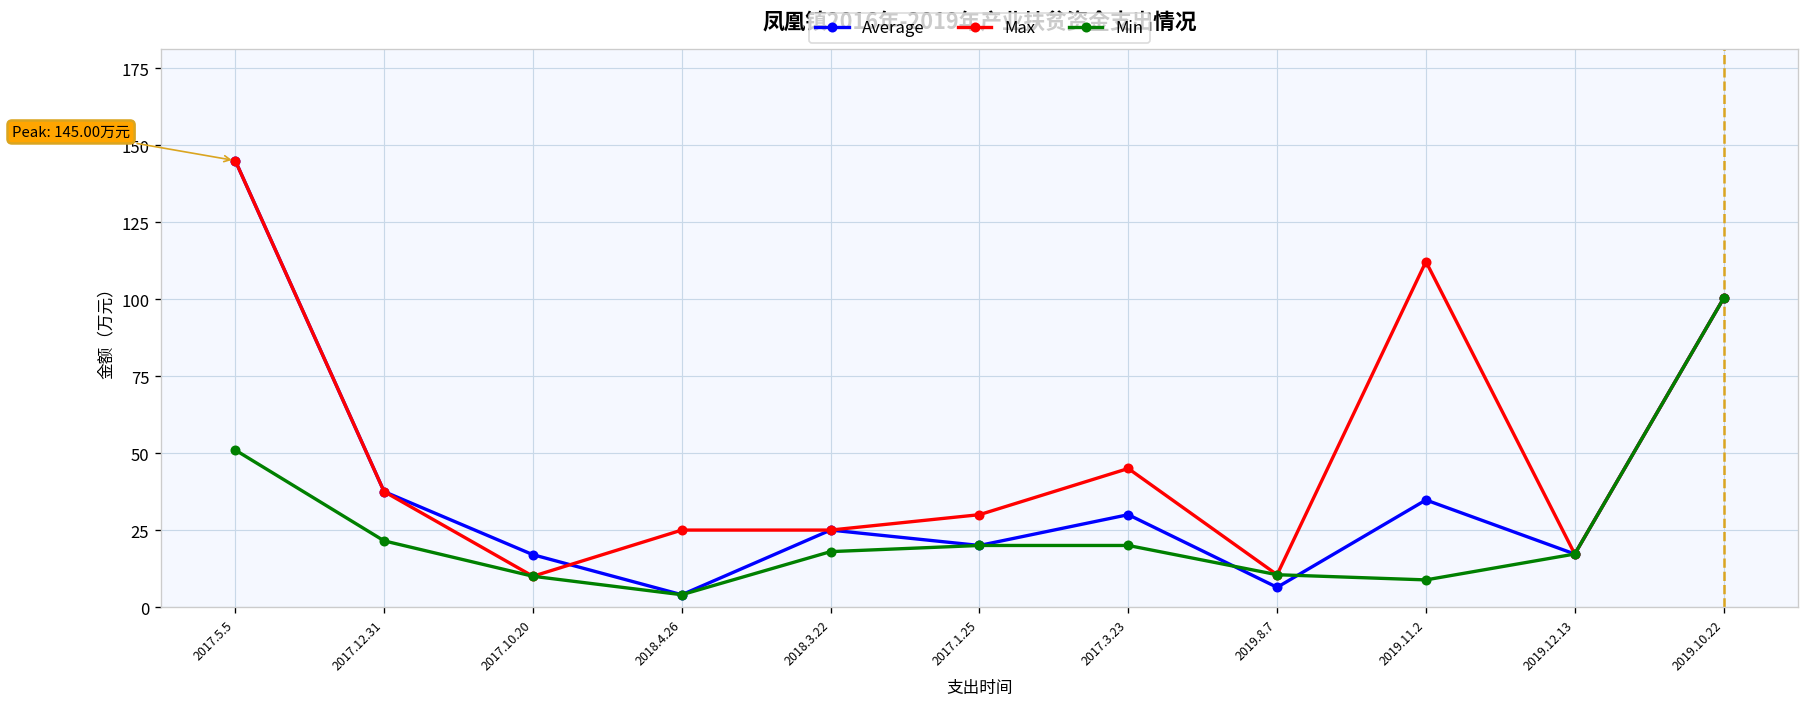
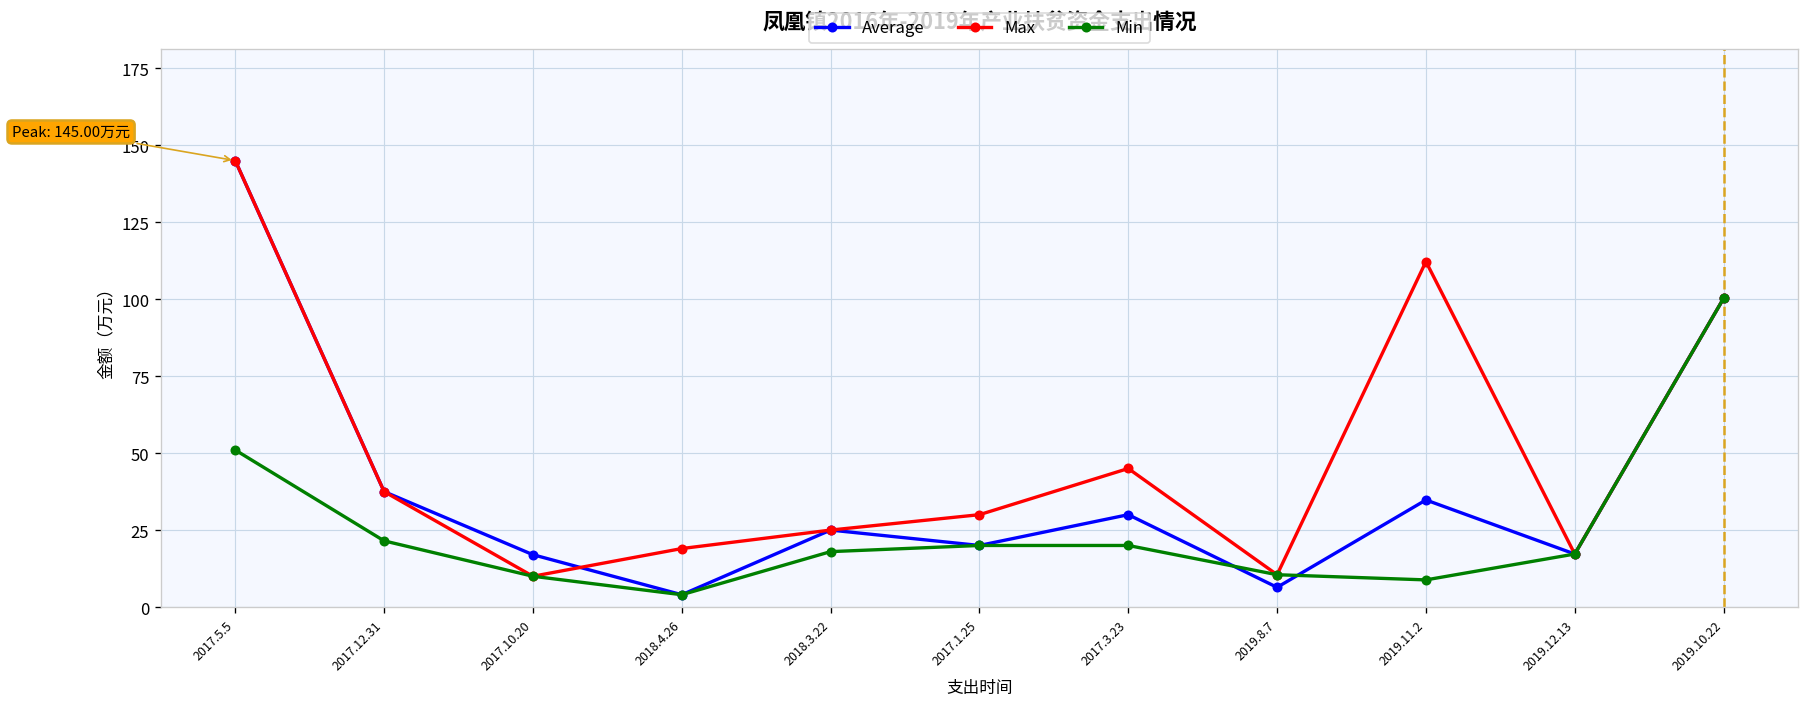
  {
    "Average": {
      "2017.10.20": 17,
      "2017.3.23": 30,
      "2019.8.7": 6,
      "2019.11.2": 35
    },
    "Max": {
-     "2018.4.26": 25,
+     "2018.4.26": 19,
      "2017.1.25": 30,
      "2017.3.23": 45,
      "2019.11.2": 112
    },
    "Min": {
      "2017.5.5": 51,
      "2017.12.31": 22,
      "2018.3.22": 18,
      "2017.3.23": 20,
      "2019.11.2": 9
    }
  }
